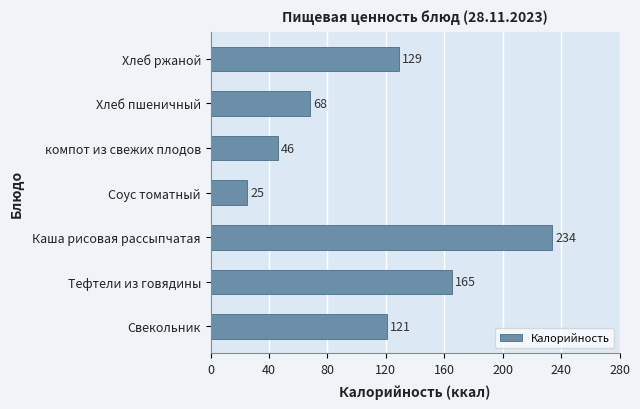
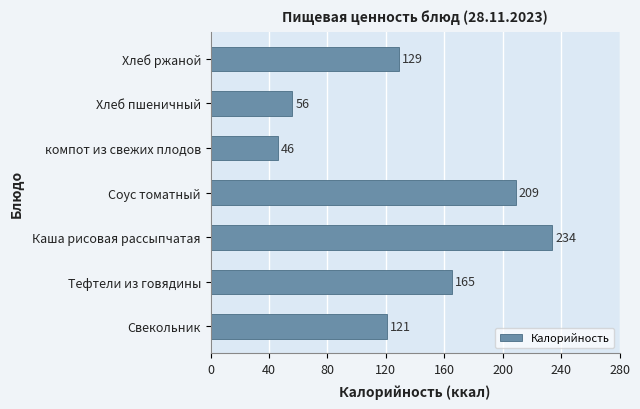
  {
    "Хлеб ржаной": 129,
-   "Хлеб пшеничный": 68,
+   "Хлеб пшеничный": 56,
    "компот из свежих плодов": 46,
-   "Соус томатный": 25,
+   "Соус томатный": 209,
    "Каша рисовая рассыпчатая": 234,
    "Тефтели из говядины": 165,
    "Свекольник": 121
  }
